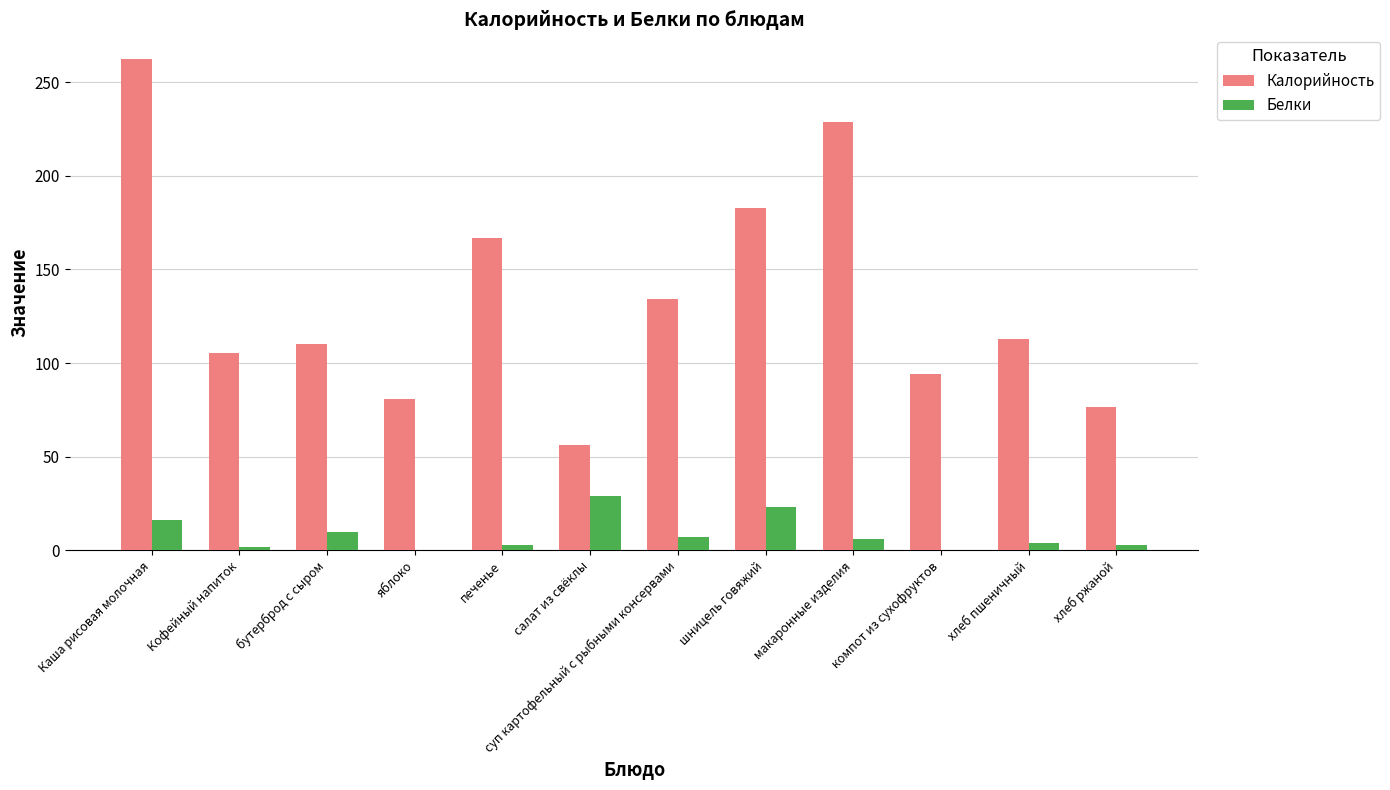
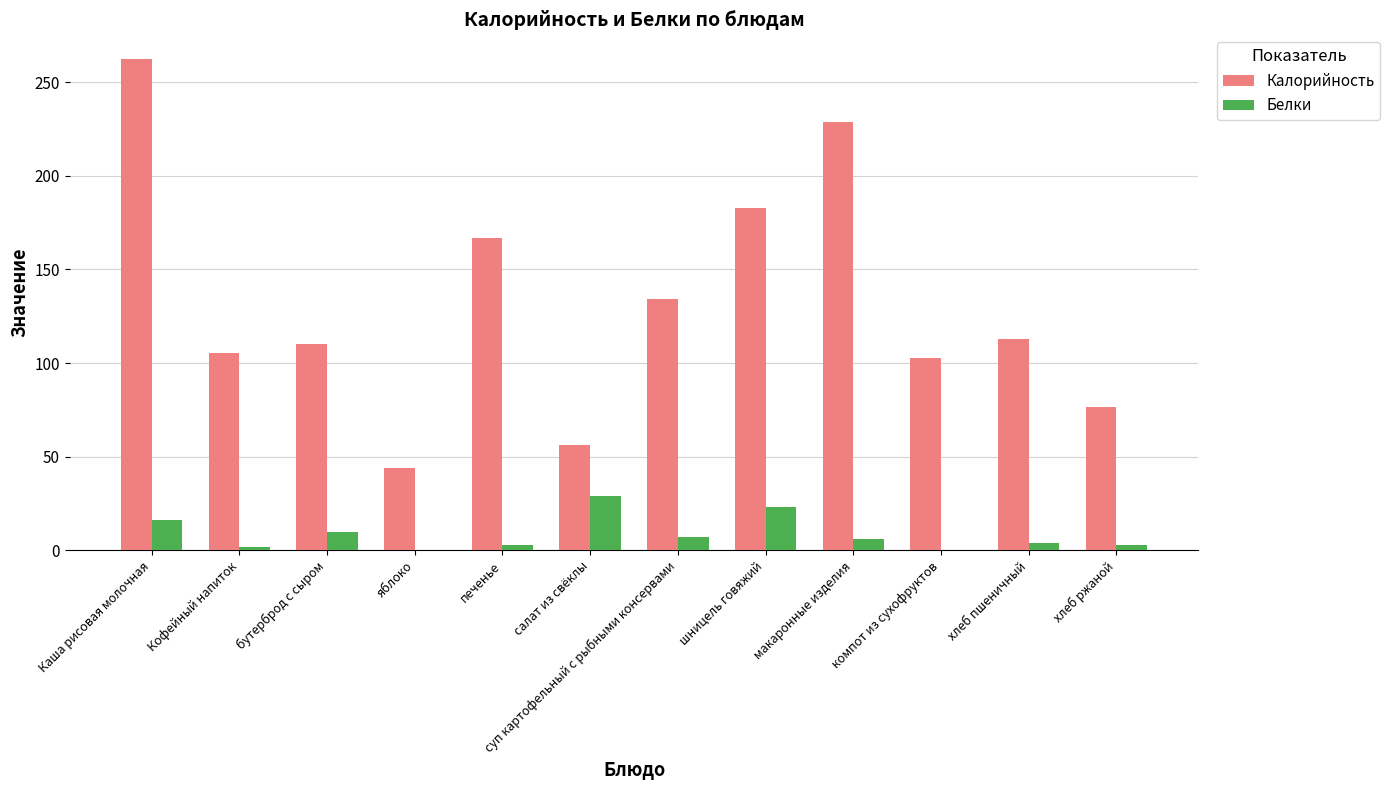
  {
    "Калорийность": {
      "Каша рисовая молочная": 263,
      "Кофейный напиток": 105,
      "бутерброд с сыром": 110,
-     "яблоко": 81,
+     "яблоко": 44,
      "печенье": 167,
      "салат из свёклы": 56,
      "суп картофельный с рыбными консервами": 134,
      "шницель говяжий": 183,
      "макаронные изделия": 229,
-     "компот из сухофруктов": 94,
+     "компот из сухофруктов": 103,
      "хлеб пшеничный": 113,
      "хлеб ржаной": 77
    },
    "Белки": {
      "Каша рисовая молочная": 16,
      "Кофейный напиток": 2,
      "бутерброд с сыром": 9,
      "яблоко": 0,
      "печенье": 3,
      "салат из свёклы": 29,
      "суп картофельный с рыбными консервами": 7,
      "шницель говяжий": 23,
      "макаронные изделия": 6,
      "компот из сухофруктов": 0,
      "хлеб пшеничный": 4,
      "хлеб ржаной": 3
    }
  }
